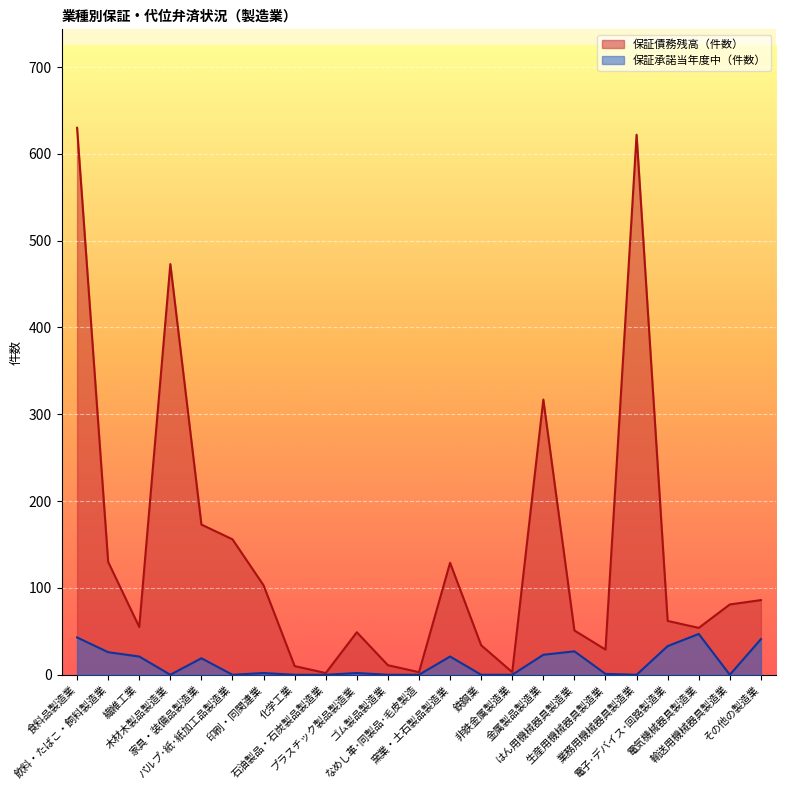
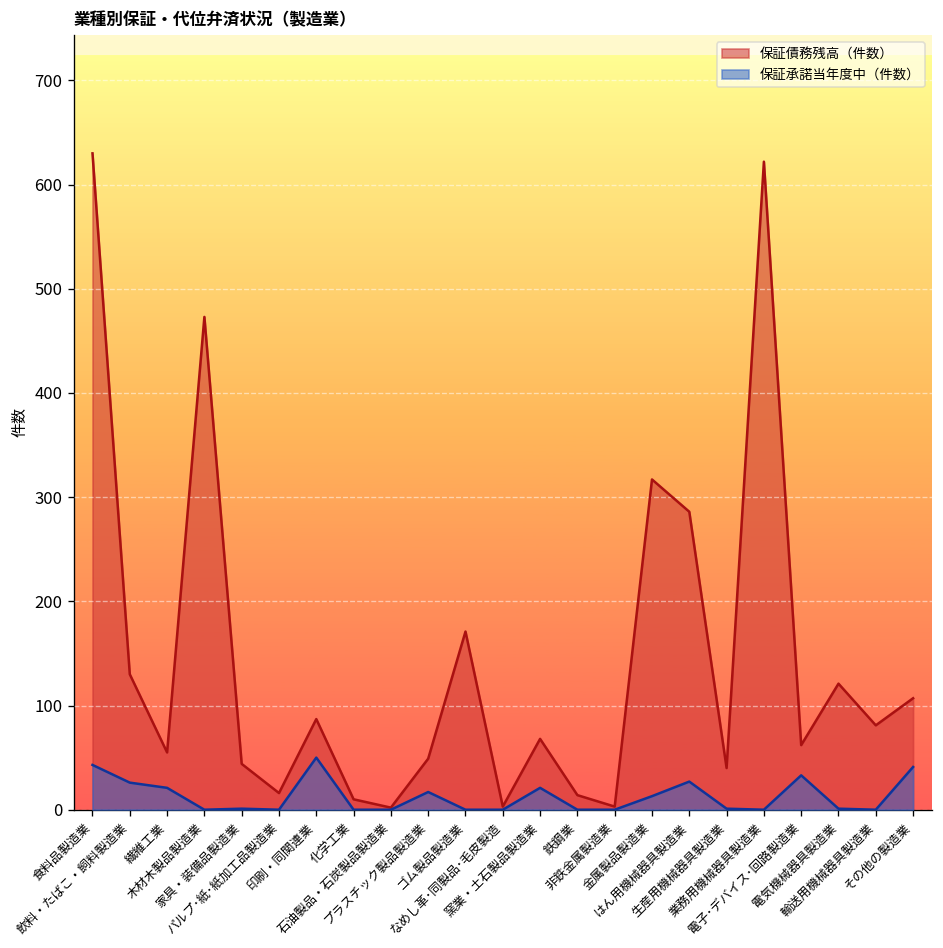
  {
    "保証債務残高（件数）": {
      "食料品製造業": 630,
      "飲料・たばこ・飼料製造業": 130,
      "繊維工業": 60,
      "木材木製品製造業": 470,
-     "家具・装備品製造業": 170,
-     "パルプ･紙･紙加工品製造業": 160,
-     "印刷・同関連業": 100,
+     "家具・装備品製造業": 40,
+     "パルプ･紙･紙加工品製造業": 20,
+     "印刷・同関連業": 90,
      "化学工業": 10,
      "プラスチック製品製造業": 50,
-     "ゴム製品製造業": 10,
+     "ゴム製品製造業": 170,
      "なめし革･同製品･毛皮製造": 0,
-     "窯業・土石製品製造業": 130,
-     "鉄鋼業": 30,
+     "窯業・土石製品製造業": 70,
+     "鉄鋼業": 10,
      "非鉄金属製造業": 0,
      "金属製品製造業": 320,
-     "はん用機械器具製造業": 50,
-     "生産用機械器具製造業": 30,
+     "はん用機械器具製造業": 290,
+     "生産用機械器具製造業": 40,
      "業務用機械器具製造業": 620,
      "電子･デバイス･回路製造業": 60,
-     "電気機械器具製造業": 50,
+     "電気機械器具製造業": 120,
      "輸送用機械器具製造業": 80,
-     "その他の製造業": 90
+     "その他の製造業": 110
    },
    "保証承諾当年度中（件数）": {
      "食料品製造業": 40,
      "飲料・たばこ・飼料製造業": 30,
      "繊維工業": 20,
      "木材木製品製造業": 0,
-     "家具・装備品製造業": 20,
+     "家具・装備品製造業": 0,
      "パルプ･紙･紙加工品製造業": 0,
-     "印刷・同関連業": 0,
+     "印刷・同関連業": 50,
      "化学工業": 0,
-     "プラスチック製品製造業": 0,
+     "プラスチック製品製造業": 20,
      "ゴム製品製造業": 0,
      "なめし革･同製品･毛皮製造": 0,
      "窯業・土石製品製造業": 20,
      "鉄鋼業": 0,
      "非鉄金属製造業": 0,
-     "金属製品製造業": 20,
+     "金属製品製造業": 10,
      "はん用機械器具製造業": 30,
      "生産用機械器具製造業": 0,
      "業務用機械器具製造業": 0,
      "電子･デバイス･回路製造業": 30,
-     "電気機械器具製造業": 50,
+     "電気機械器具製造業": 0,
      "輸送用機械器具製造業": 0,
      "その他の製造業": 40
    }
  }
